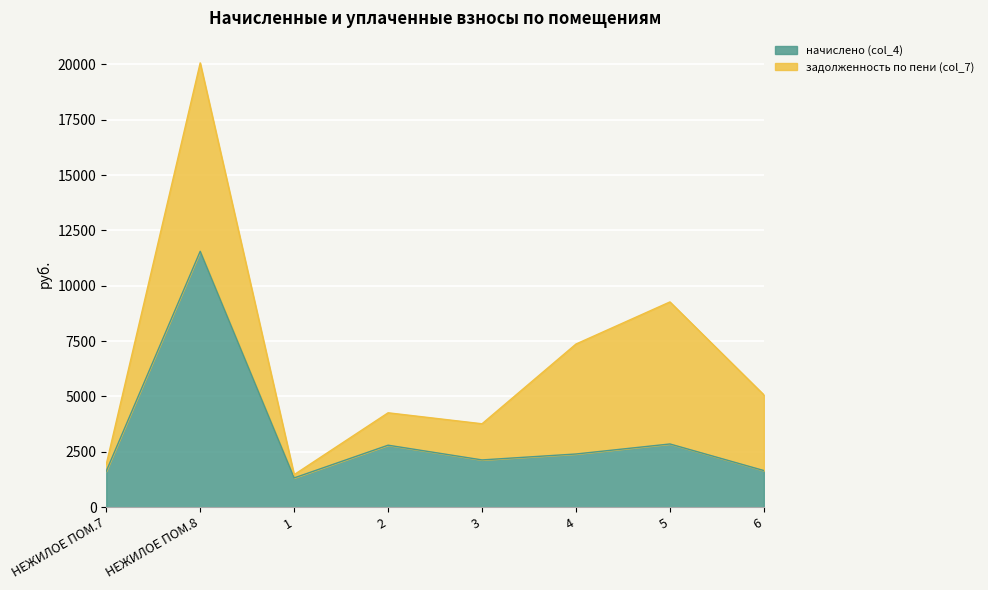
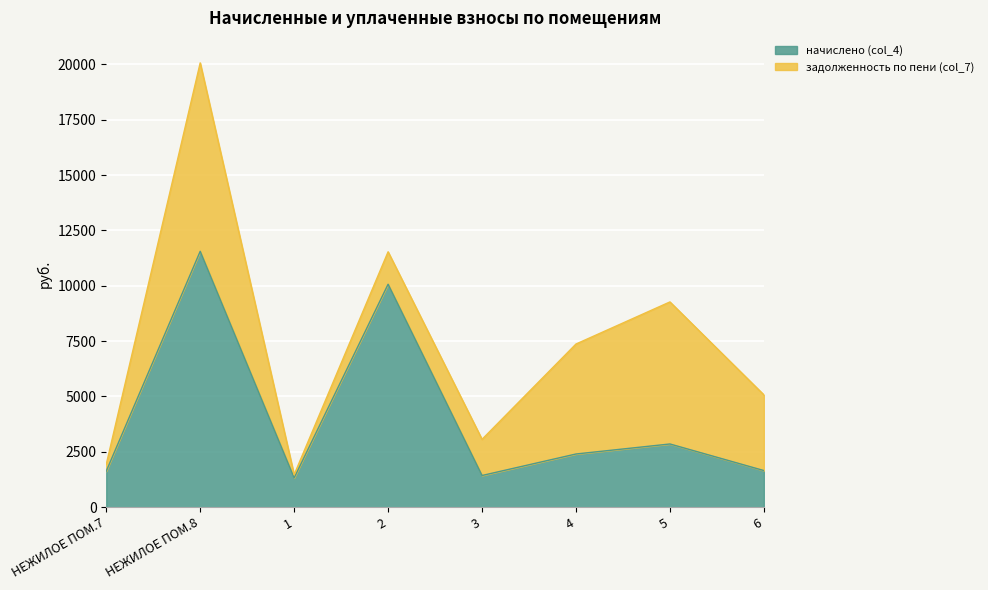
  {
    "начислено (col_4)": {
      "НЕЖИЛОЕ ПОМ.7": 1600,
      "НЕЖИЛОЕ ПОМ.8": 11600,
      "1": 1300,
-     "2": 2800,
-     "3": 2100,
+     "2": 10100,
+     "3": 1400,
      "4": 2400,
      "5": 2900,
      "6": 1700
    },
    "задолженность по пени (col_7)": {
      "НЕЖИЛОЕ ПОМ.7": 300,
      "НЕЖИЛОЕ ПОМ.8": 8500,
      "1": 100,
      "2": 1500,
      "3": 1600,
      "4": 5000,
      "5": 6400,
      "6": 3400
    }
  }
